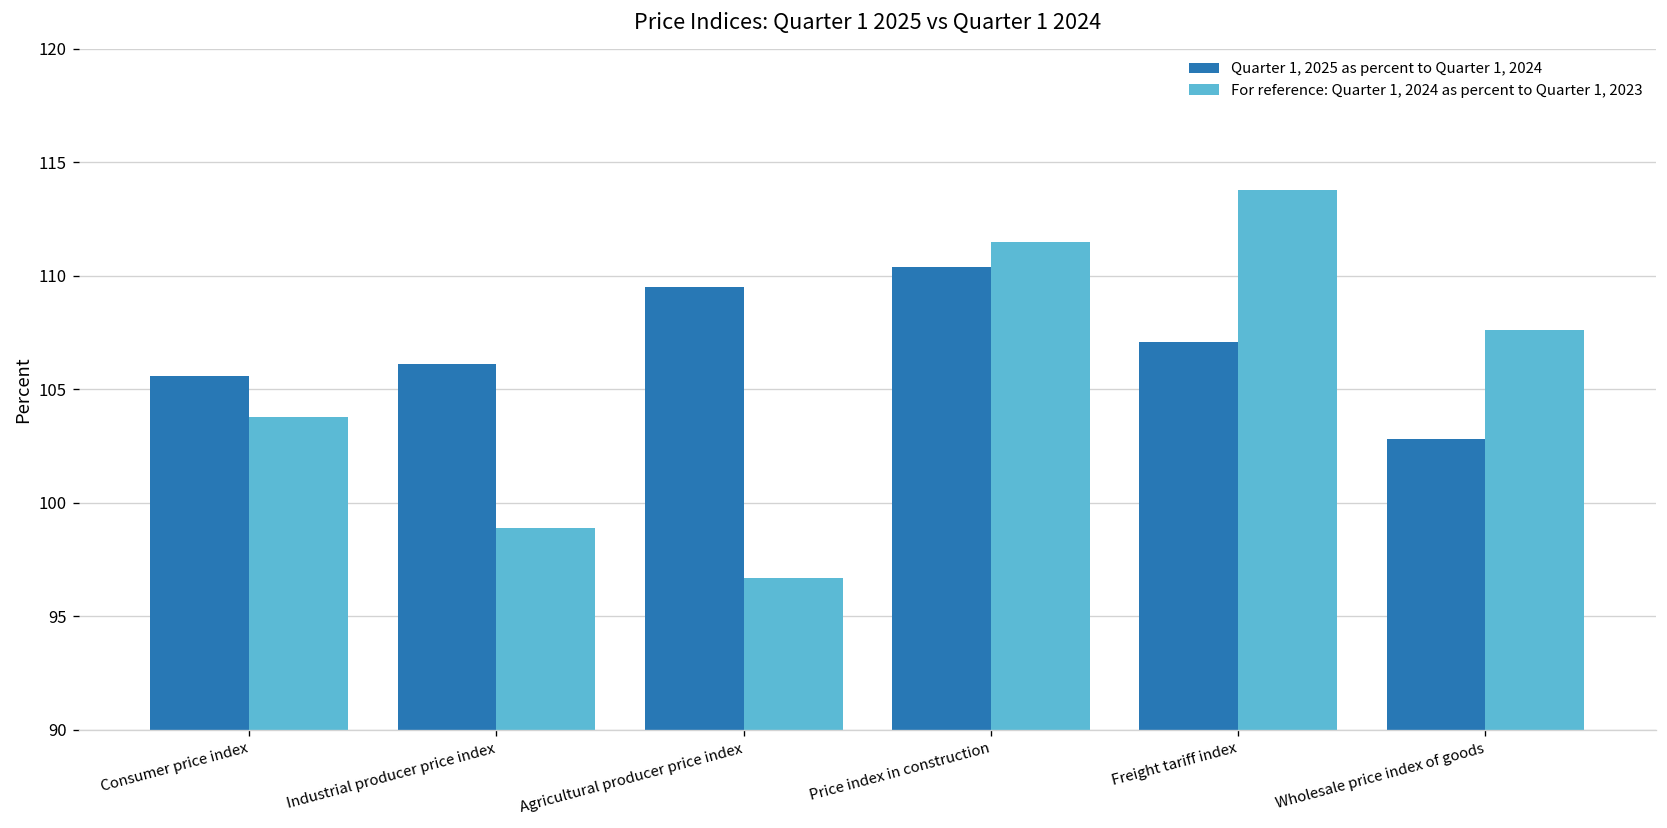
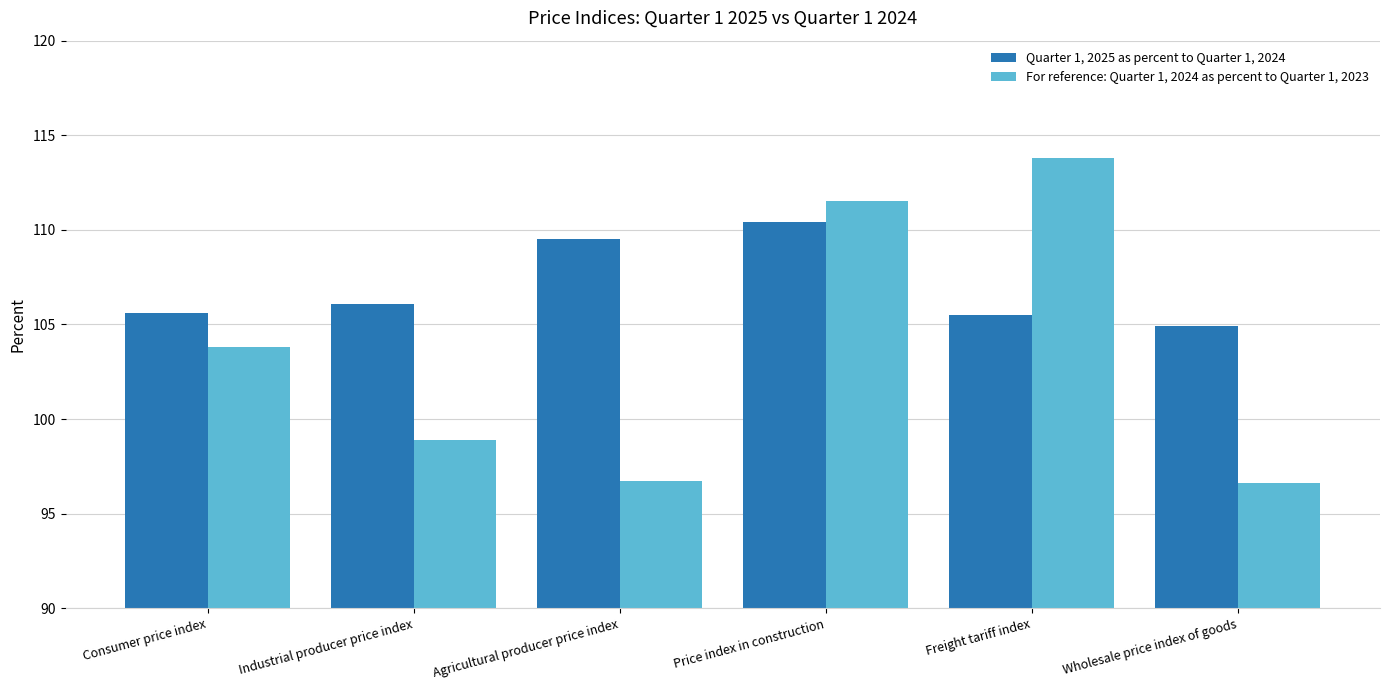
  {
    "Quarter 1, 2025 as percent to Quarter 1, 2024": {
      "Consumer price index": 105.6,
      "Industrial producer price index": 106.1,
      "Agricultural producer price index": 109.5,
      "Price index in construction": 110.4,
-     "Freight tariff index": 107.1,
-     "Wholesale price index of goods": 102.8
+     "Freight tariff index": 105.5,
+     "Wholesale price index of goods": 104.9
    },
    "For reference: Quarter 1, 2024 as percent to Quarter 1, 2023": {
      "Consumer price index": 103.8,
      "Industrial producer price index": 98.9,
      "Agricultural producer price index": 96.7,
      "Price index in construction": 111.5,
      "Freight tariff index": 113.8,
-     "Wholesale price index of goods": 107.6
+     "Wholesale price index of goods": 96.6
    }
  }
